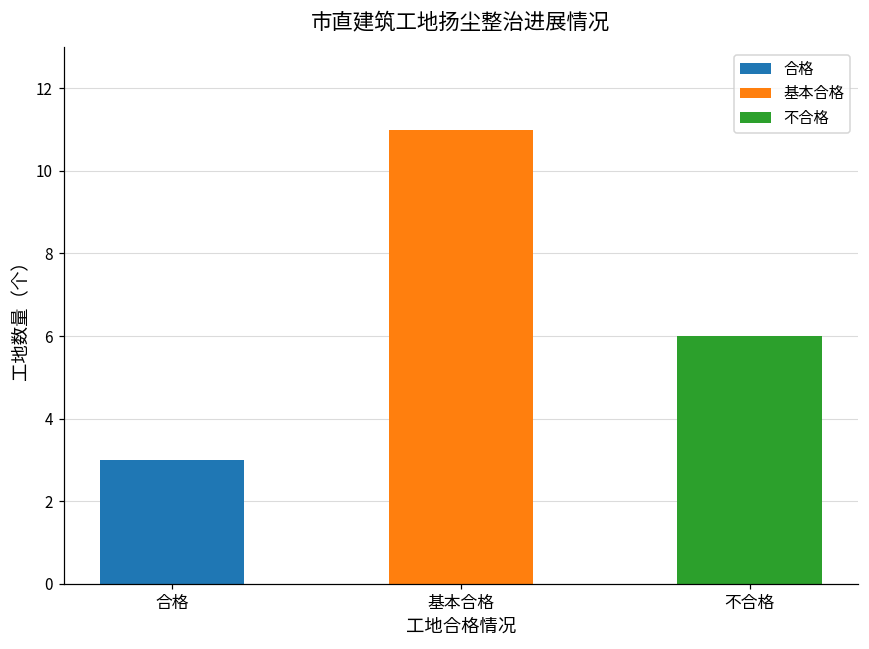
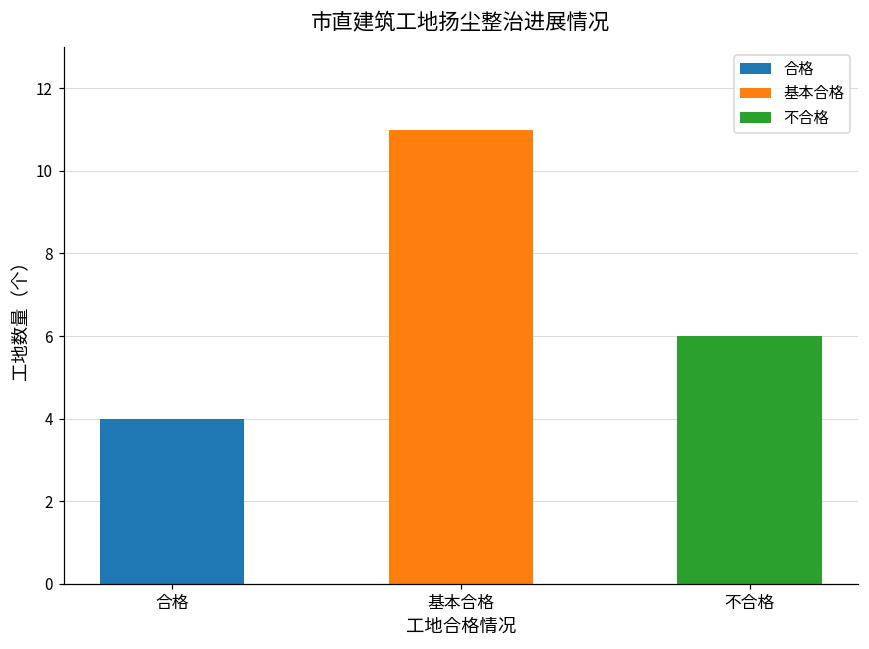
  {
-   "合格": 3,
+   "合格": 4,
    "基本合格": 11,
    "不合格": 6
  }
